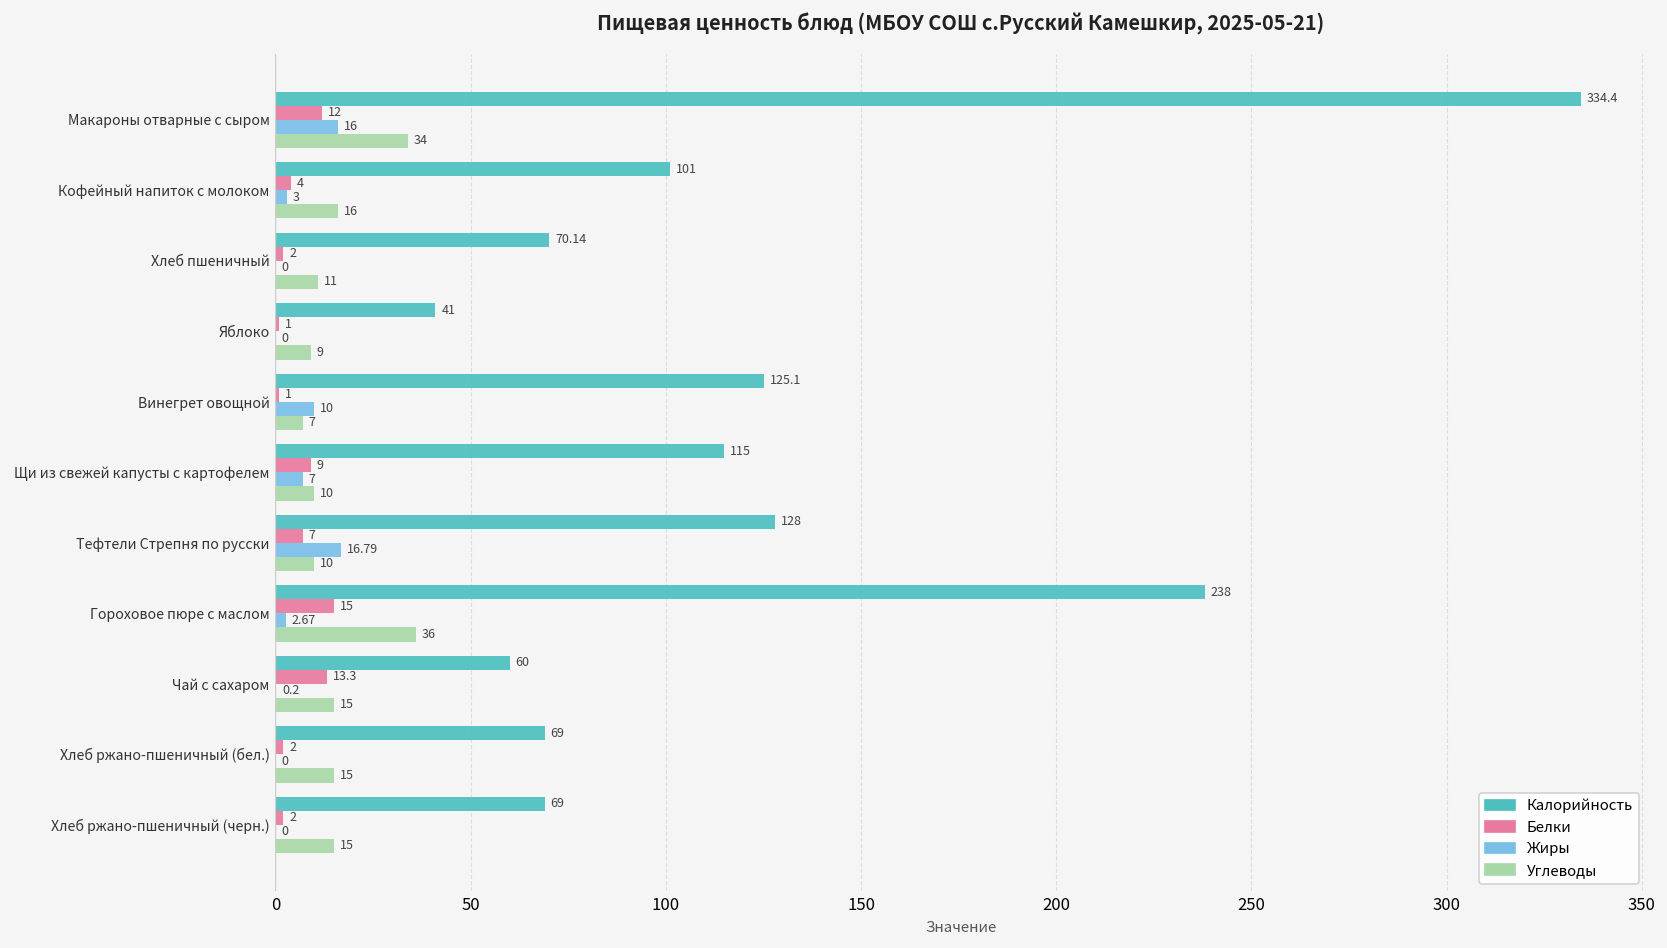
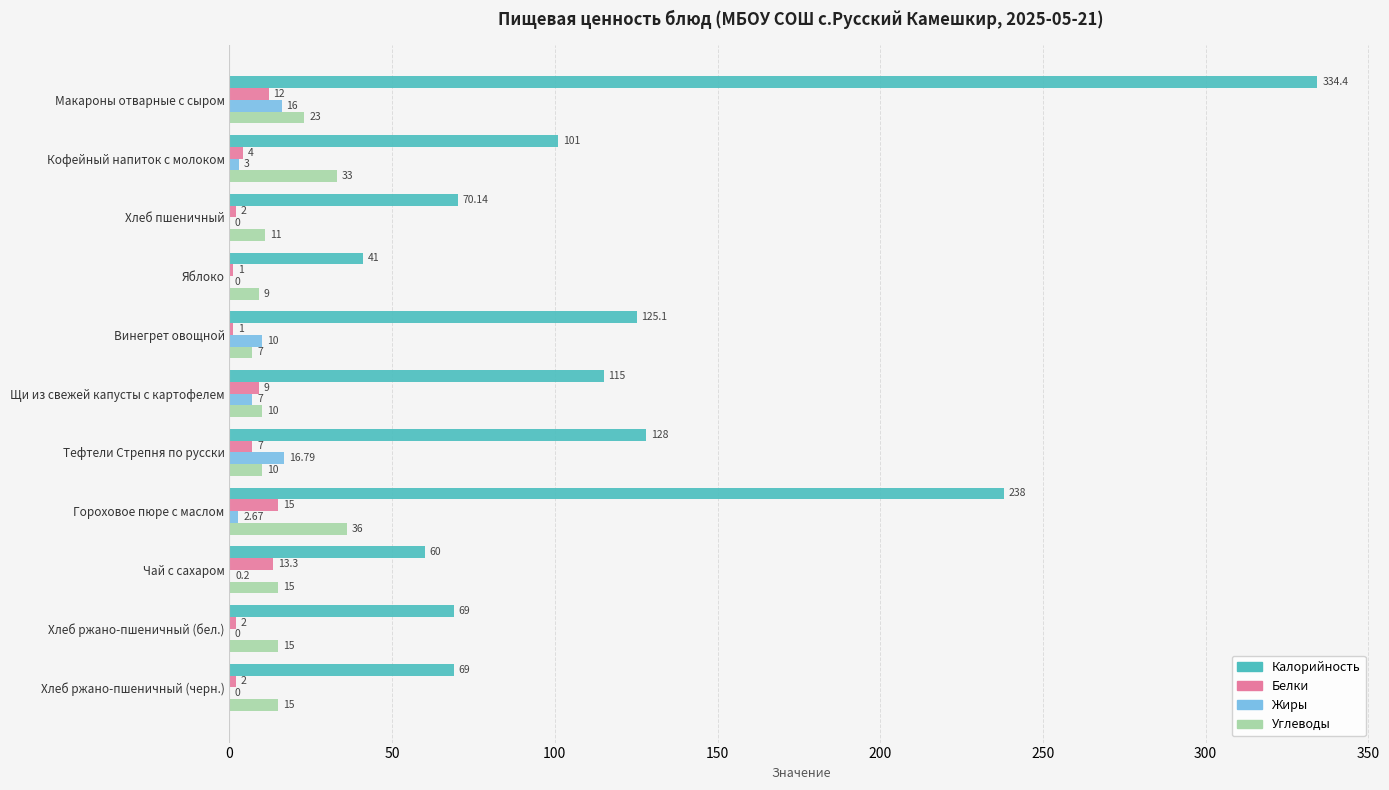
  {
    "Калорийность": {
      "Макароны отварные с сыром": 334.4,
      "Кофейный напиток с молоком": 101,
      "Хлеб пшеничный": 70.14,
      "Яблоко": 41,
      "Винегрет овощной": 125.1,
      "Щи из свежей капусты с картофелем": 115,
      "Тефтели Стрепня по русски": 128,
      "Гороховое пюре с маслом": 238,
      "Чай с сахаром": 60,
      "Хлеб ржано-пшеничный (бел.)": 69,
      "Хлеб ржано-пшеничный (черн.)": 69
    },
    "Белки": {
      "Макароны отварные с сыром": 12,
      "Кофейный напиток с молоком": 4,
      "Хлеб пшеничный": 2,
      "Яблоко": 1,
      "Винегрет овощной": 1,
      "Щи из свежей капусты с картофелем": 9,
      "Тефтели Стрепня по русски": 7,
      "Гороховое пюре с маслом": 15,
      "Чай с сахаром": 13.3,
      "Хлеб ржано-пшеничный (бел.)": 2,
      "Хлеб ржано-пшеничный (черн.)": 2
    },
    "Жиры": {
      "Макароны отварные с сыром": 16,
      "Кофейный напиток с молоком": 3,
      "Хлеб пшеничный": 0,
      "Яблоко": 0,
      "Винегрет овощной": 10,
      "Щи из свежей капусты с картофелем": 7,
      "Тефтели Стрепня по русски": 16.79,
      "Гороховое пюре с маслом": 2.67,
      "Чай с сахаром": 0.2,
      "Хлеб ржано-пшеничный (бел.)": 0,
      "Хлеб ржано-пшеничный (черн.)": 0
    },
    "Углеводы": {
-     "Макароны отварные с сыром": 34,
-     "Кофейный напиток с молоком": 16,
+     "Макароны отварные с сыром": 23,
+     "Кофейный напиток с молоком": 33,
      "Хлеб пшеничный": 11,
      "Яблоко": 9,
      "Винегрет овощной": 7,
      "Щи из свежей капусты с картофелем": 10,
      "Тефтели Стрепня по русски": 10,
      "Гороховое пюре с маслом": 36,
      "Чай с сахаром": 15,
      "Хлеб ржано-пшеничный (бел.)": 15,
      "Хлеб ржано-пшеничный (черн.)": 15
    }
  }
